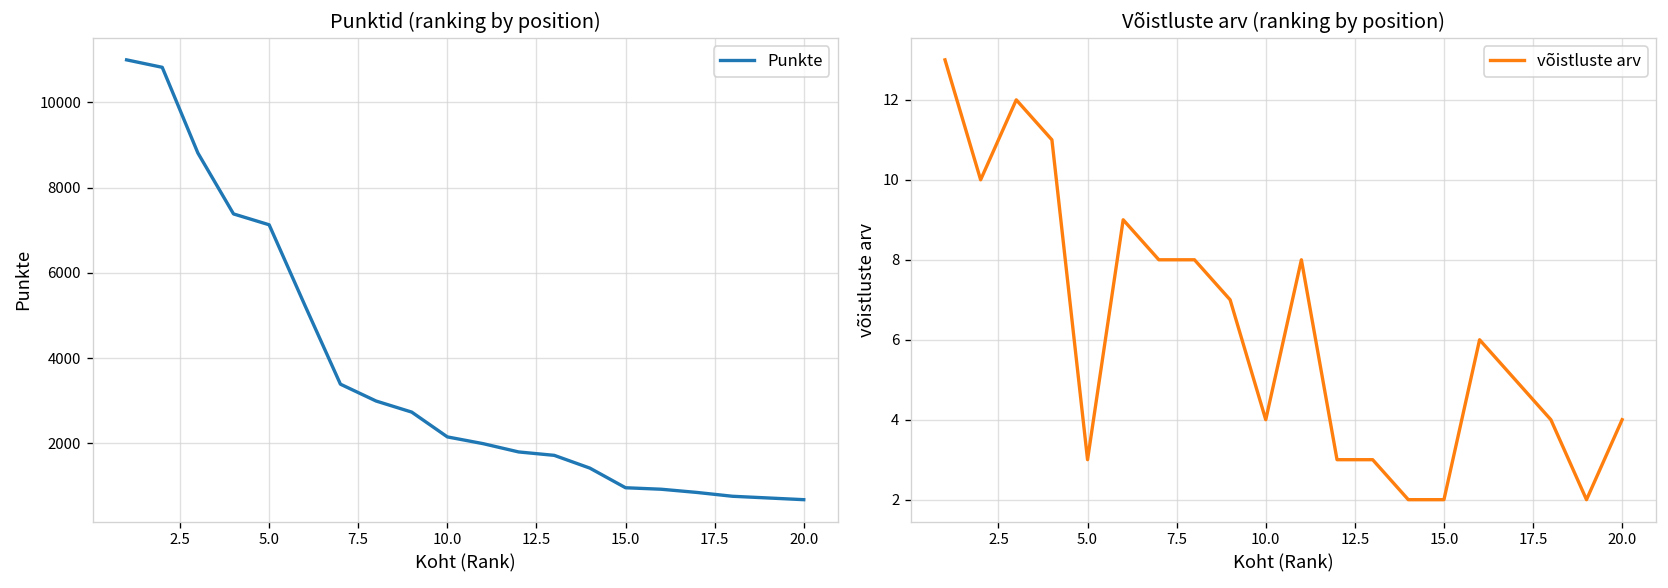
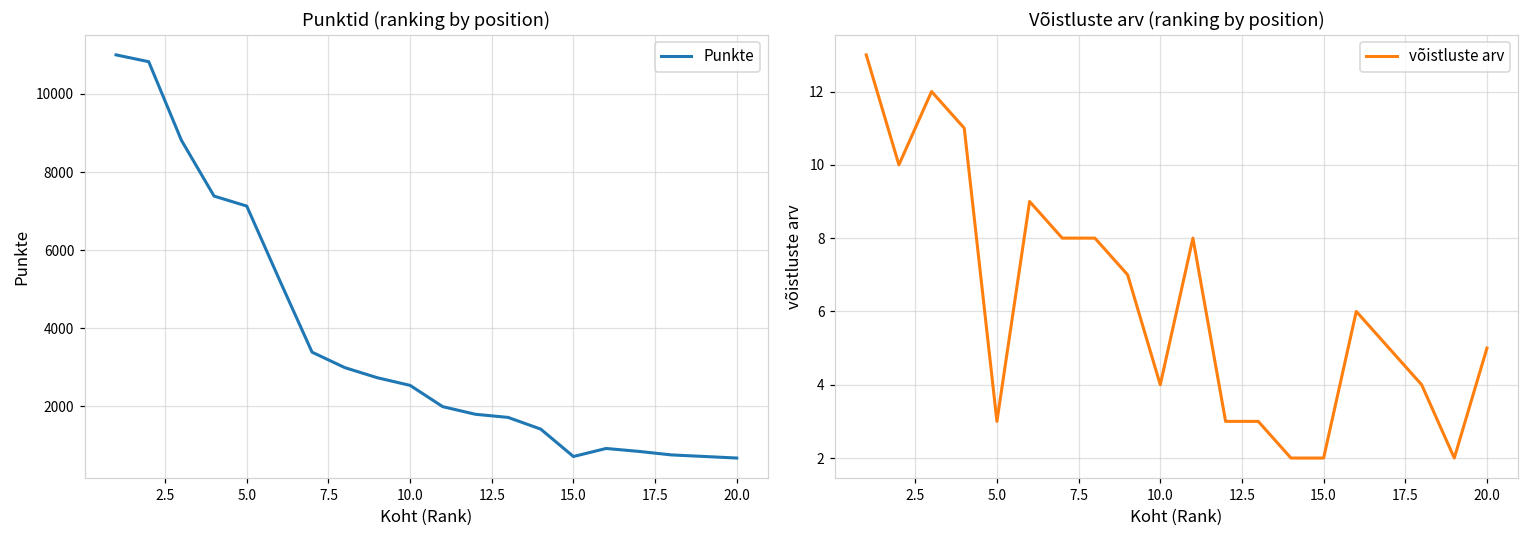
  {
    "Punktid (ranking by position)": {
      "5.0": 7100,
-     "10.0": 2200,
-     "15.0": 1000,
+     "10.0": 2500,
+     "15.0": 700,
      "20.0": 700
    },
    "Võistluste arv (ranking by position)": {
      "5.0": 3,
      "10.0": 4,
      "15.0": 2,
-     "20.0": 4
+     "20.0": 5
    }
  }
